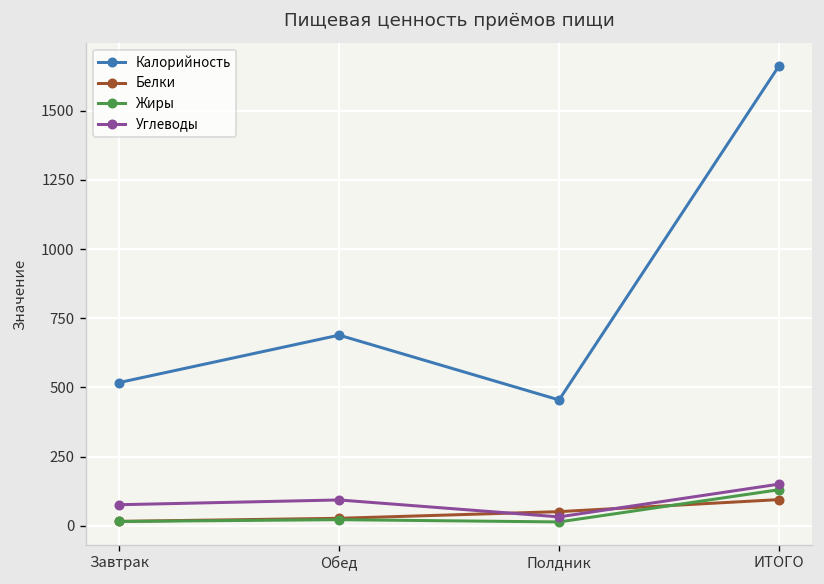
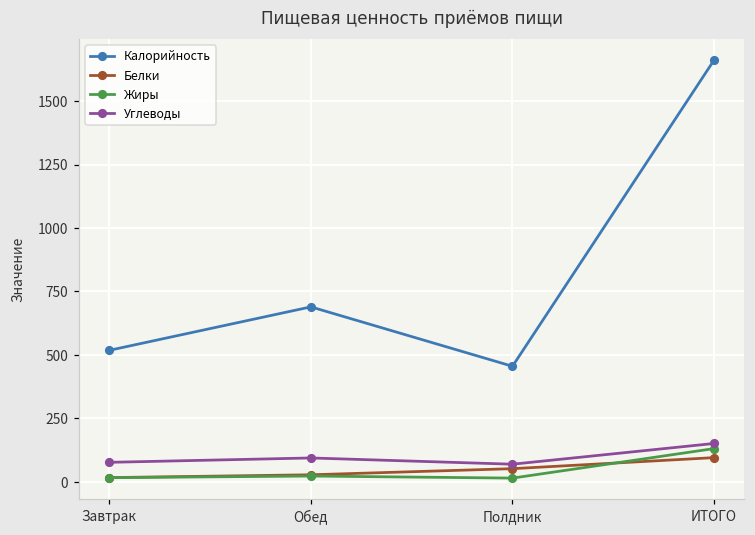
  {
    "Калорийность": {
      "Завтрак": 520,
      "Обед": 690,
      "Полдник": 460,
      "ИТОГО": 1660
    },
    "Белки": {
      "Полдник": 50,
      "ИТОГО": 90
    },
    "Жиры": {
      "Полдник": 10,
      "ИТОГО": 130
    },
    "Углеводы": {
      "Завтрак": 80,
      "Обед": 90,
-     "Полдник": 30,
+     "Полдник": 70,
      "ИТОГО": 150
    }
  }
